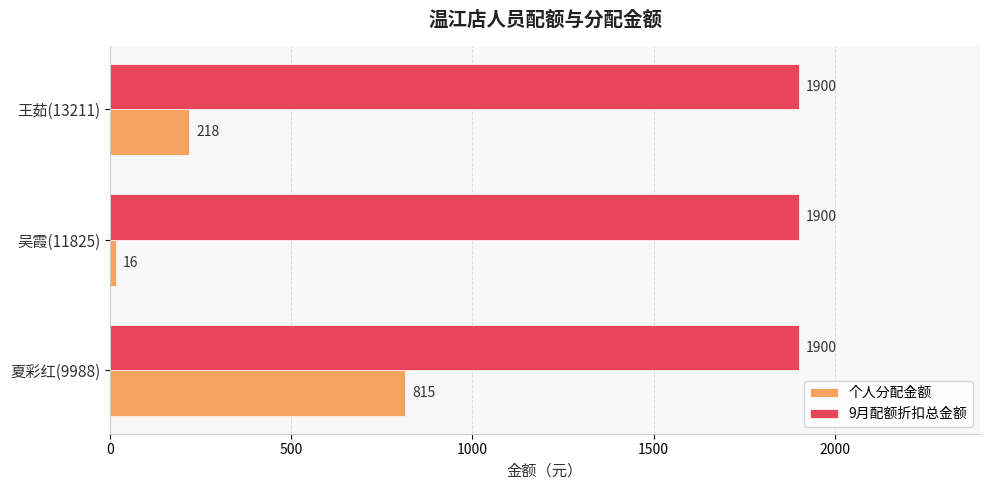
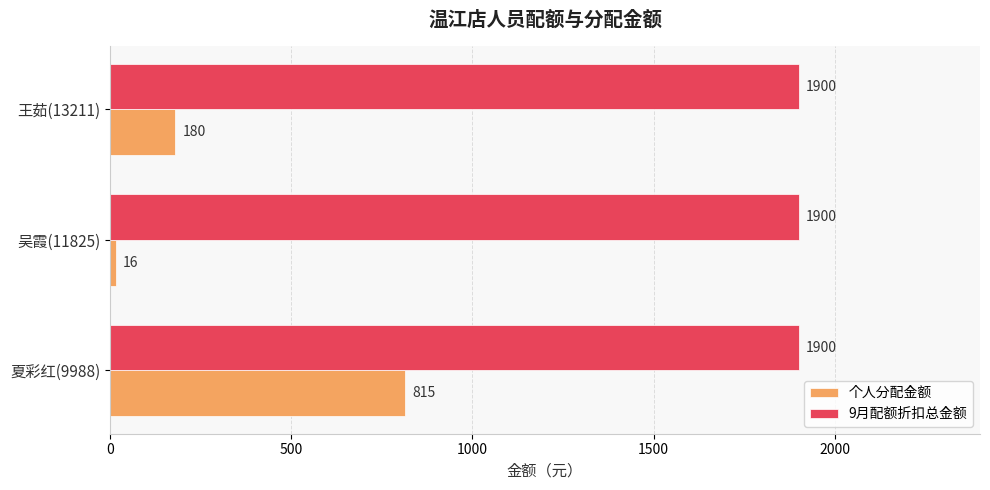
  {
    "个人分配金额": {
-     "王茹(13211)": 218,
+     "王茹(13211)": 180,
      "吴霞(11825)": 16,
      "夏彩红(9988)": 815
    },
    "9月配额折扣总金额": {
      "王茹(13211)": 1900,
      "吴霞(11825)": 1900,
      "夏彩红(9988)": 1900
    }
  }
